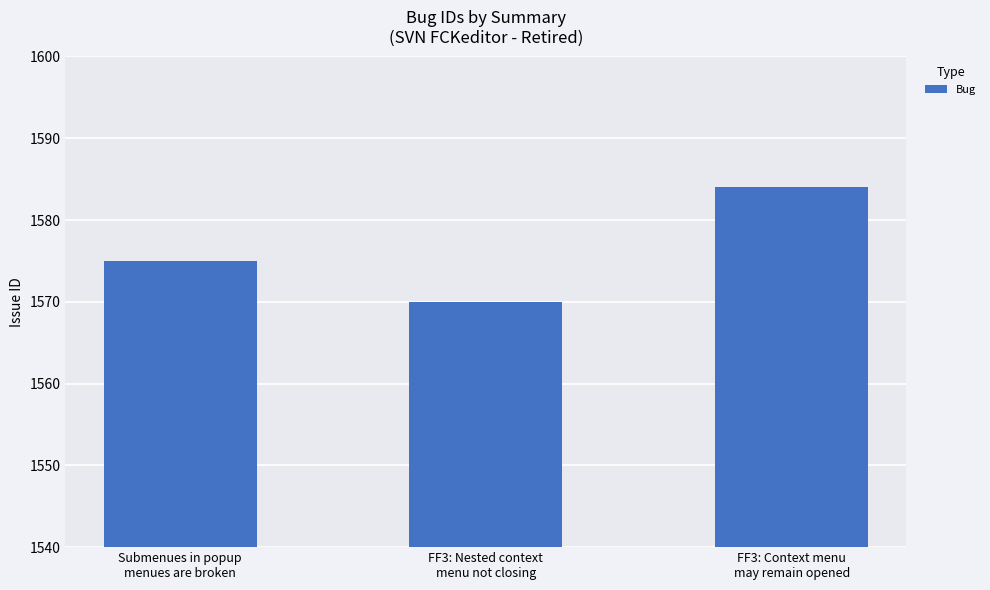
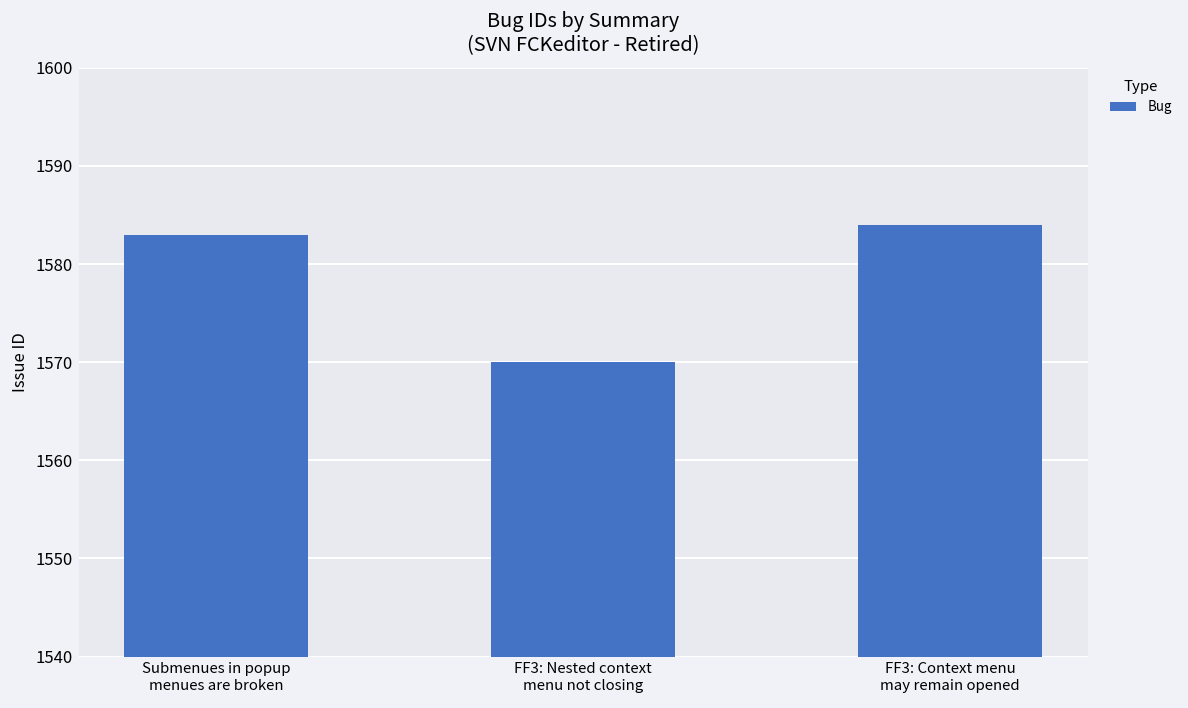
  {
-   "Submenues in popup menues are broken": 1575,
+   "Submenues in popup menues are broken": 1583,
    "FF3: Nested context menu not closing": 1570,
    "FF3: Context menu may remain opened": 1584
  }
